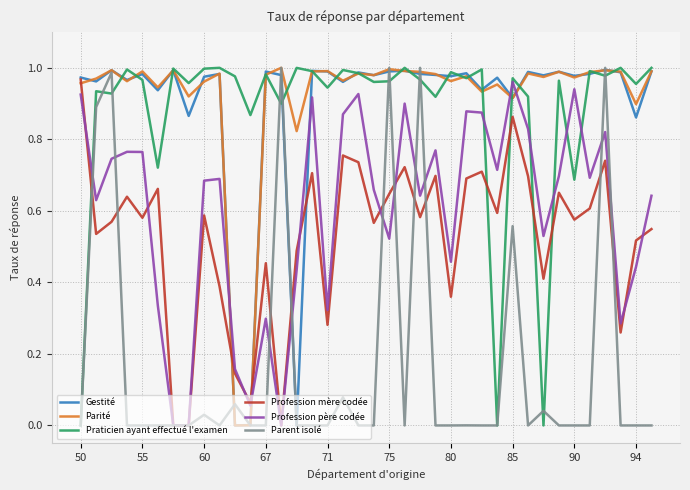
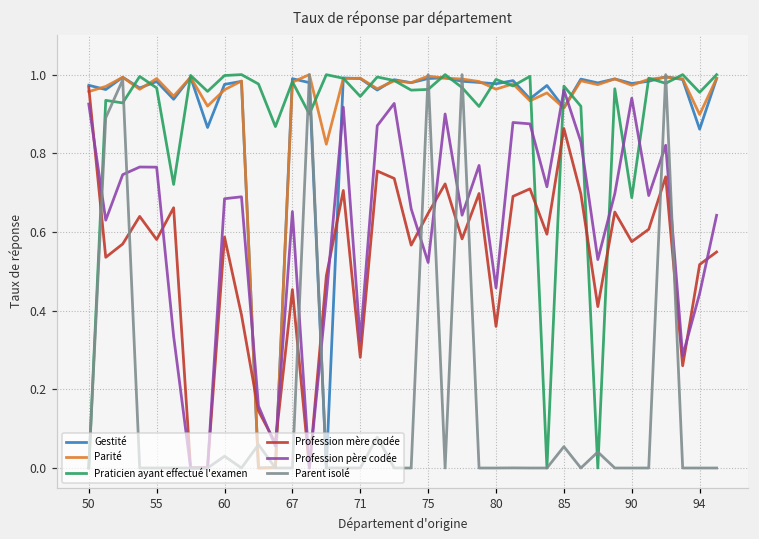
  {
    "Gestité": {
      "55": 0.98,
      "60": 0.98,
      "67": 0.99,
      "80": 0.98,
      "94": 0.86
    },
    "Parité": {
      "50": 0.96,
      "55": 0.99,
      "60": 0.96,
      "80": 0.96,
      "94": 0.90
    },
    "Praticien ayant effectué l'examen": {
      "55": 0.97,
      "60": 1.00,
      "71": 0.94,
      "75": 0.96,
      "80": 0.99,
      "85": 0.97,
      "90": 0.69,
      "94": 0.95
    },
    "Profession mère codée": {
      "55": 0.58,
      "60": 0.59,
      "67": 0.45,
      "71": 0.28,
      "75": 0.65,
      "80": 0.36,
      "85": 0.86,
      "90": 0.58,
      "94": 0.52
    },
    "Profession père codée": {
      "50": 0.93,
      "55": 0.76,
      "60": 0.68,
-     "67": 0.30,
+     "67": 0.65,
      "71": 0.32,
      "75": 0.52,
      "80": 0.46,
      "85": 0.96,
      "90": 0.94,
      "94": 0.44
    },
    "Parent isolé": {
      "80": 0.00,
-     "85": 0.56,
+     "85": 0.05,
      "90": 0.00,
      "94": 0.00
    }
  }
